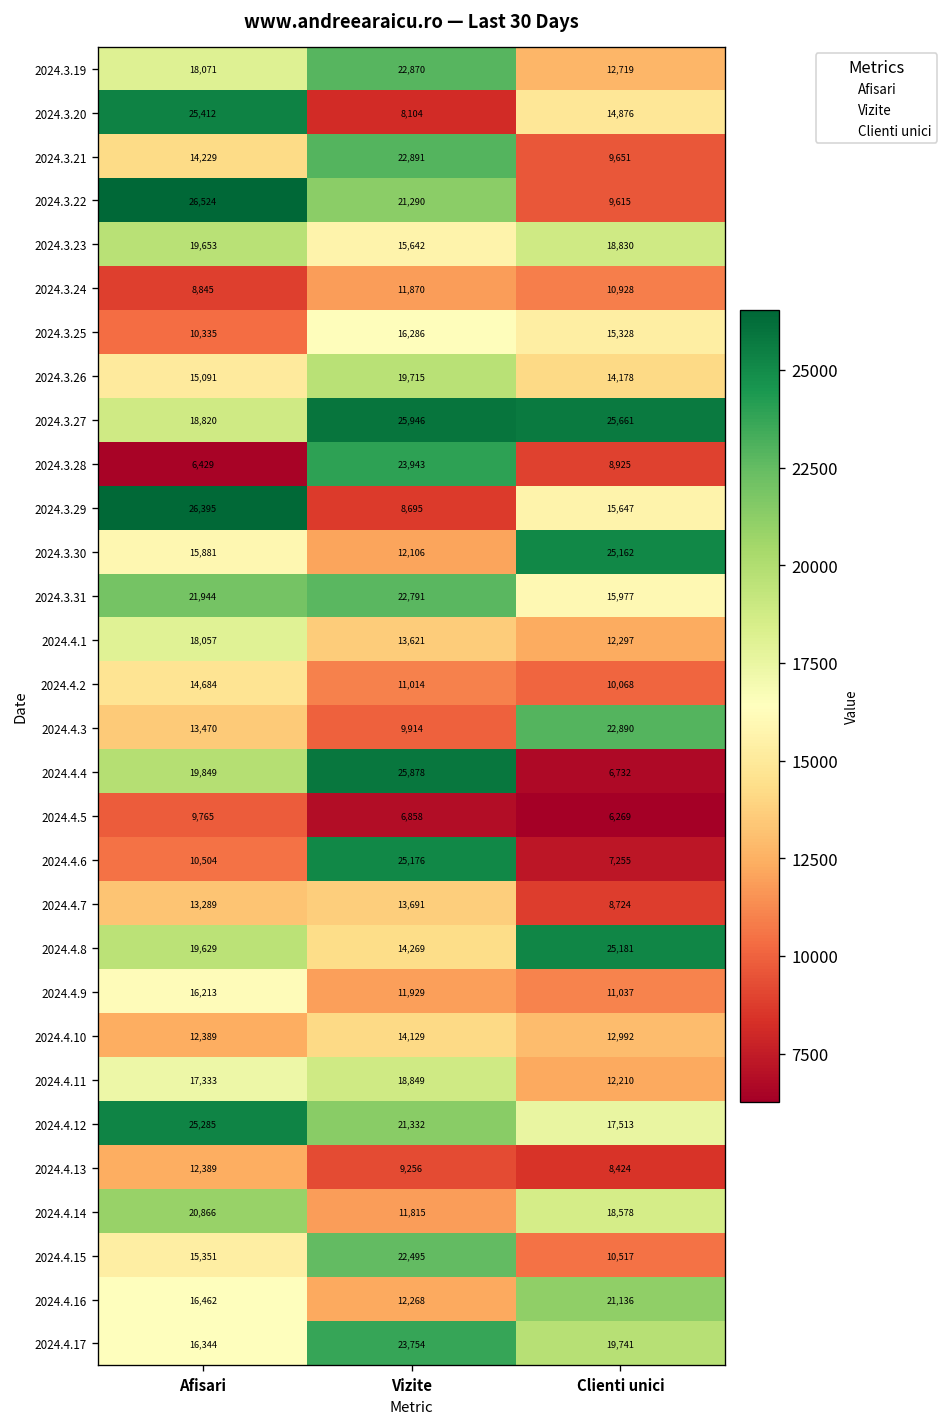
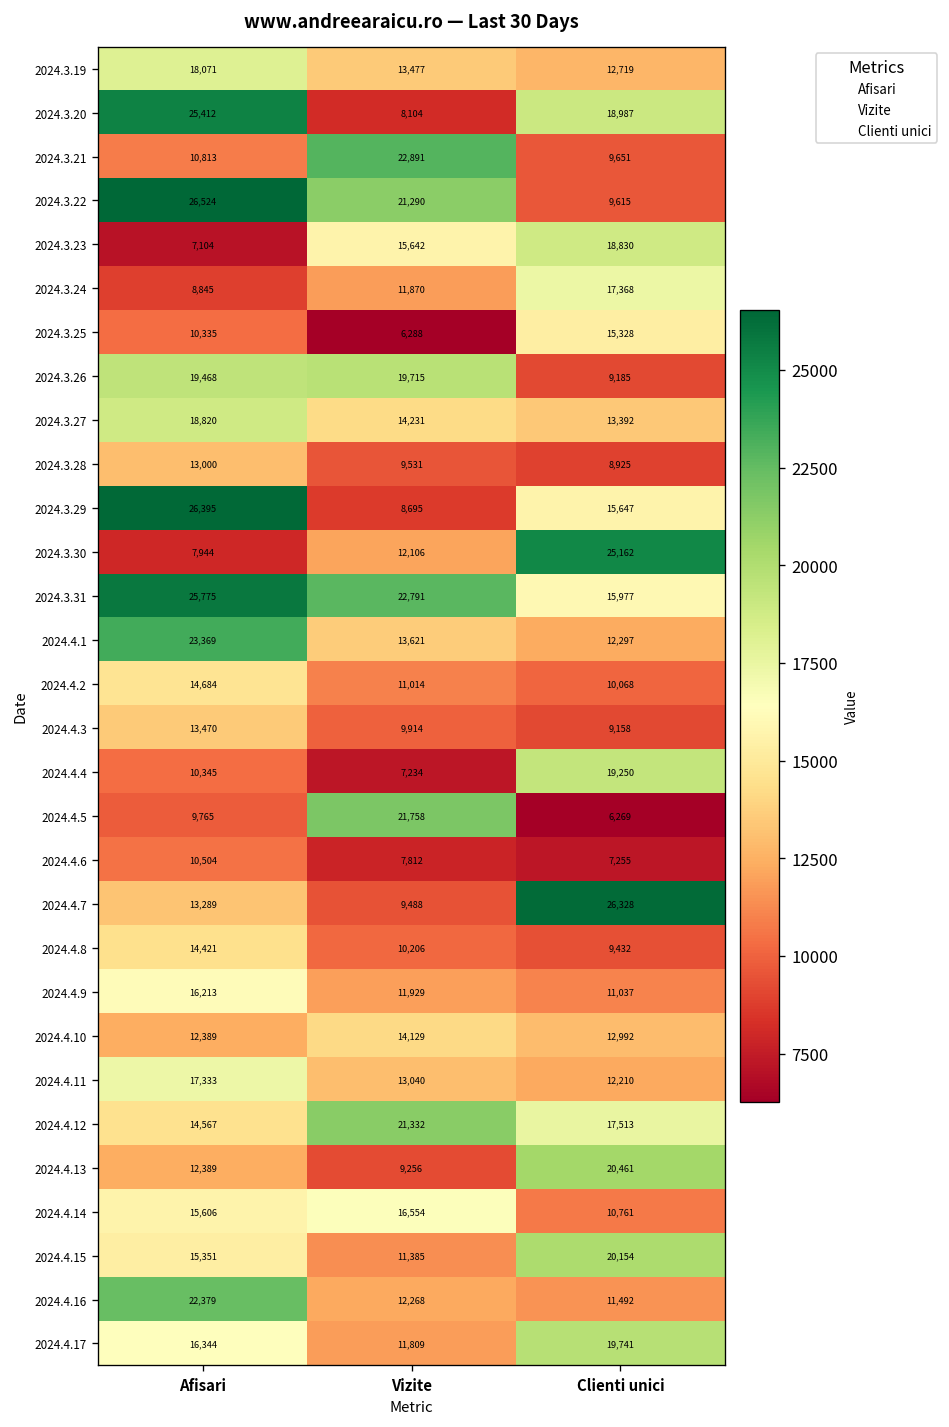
  {
    "2024.3.19": {
      "Afisari": "18,071",
-     "Vizite": "22,870",
+     "Vizite": "13,477",
      "Clienti unici": "12,719"
    },
    "2024.3.20": {
      "Afisari": "25,412",
      "Vizite": "8,104",
-     "Clienti unici": "14,876"
+     "Clienti unici": "18,987"
    },
    "2024.3.21": {
-     "Afisari": "14,229",
+     "Afisari": "10,813",
      "Vizite": "22,891",
      "Clienti unici": "9,651"
    },
    "2024.3.22": {
      "Afisari": "26,524",
      "Vizite": "21,290",
      "Clienti unici": "9,615"
    },
    "2024.3.23": {
-     "Afisari": "19,653",
+     "Afisari": "7,104",
      "Vizite": "15,642",
      "Clienti unici": "18,830"
    },
    "2024.3.24": {
      "Afisari": "8,845",
      "Vizite": "11,870",
-     "Clienti unici": "10,928"
+     "Clienti unici": "17,368"
    },
    "2024.3.25": {
      "Afisari": "10,335",
-     "Vizite": "16,286",
+     "Vizite": "6,288",
      "Clienti unici": "15,328"
    },
    "2024.3.26": {
-     "Afisari": "15,091",
+     "Afisari": "19,468",
      "Vizite": "19,715",
-     "Clienti unici": "14,178"
+     "Clienti unici": "9,185"
    },
    "2024.3.27": {
      "Afisari": "18,820",
-     "Vizite": "25,946",
-     "Clienti unici": "25,661"
+     "Vizite": "14,231",
+     "Clienti unici": "13,392"
    },
    "2024.3.28": {
-     "Afisari": "6,429",
-     "Vizite": "23,943",
+     "Afisari": "13,000",
+     "Vizite": "9,531",
      "Clienti unici": "8,925"
    },
    "2024.3.29": {
      "Afisari": "26,395",
      "Vizite": "8,695",
      "Clienti unici": "15,647"
    },
    "2024.3.30": {
-     "Afisari": "15,881",
+     "Afisari": "7,944",
      "Vizite": "12,106",
      "Clienti unici": "25,162"
    },
    "2024.3.31": {
-     "Afisari": "21,944",
+     "Afisari": "25,775",
      "Vizite": "22,791",
      "Clienti unici": "15,977"
    },
    "2024.4.1": {
-     "Afisari": "18,057",
+     "Afisari": "23,369",
      "Vizite": "13,621",
      "Clienti unici": "12,297"
    },
    "2024.4.2": {
      "Afisari": "14,684",
      "Vizite": "11,014",
      "Clienti unici": "10,068"
    },
    "2024.4.3": {
      "Afisari": "13,470",
      "Vizite": "9,914",
-     "Clienti unici": "22,890"
+     "Clienti unici": "9,158"
    },
    "2024.4.4": {
-     "Afisari": "19,849",
-     "Vizite": "25,878",
-     "Clienti unici": "6,732"
+     "Afisari": "10,345",
+     "Vizite": "7,234",
+     "Clienti unici": "19,250"
    },
    "2024.4.5": {
      "Afisari": "9,765",
-     "Vizite": "6,858",
+     "Vizite": "21,758",
      "Clienti unici": "6,269"
    },
    "2024.4.6": {
      "Afisari": "10,504",
-     "Vizite": "25,176",
+     "Vizite": "7,812",
      "Clienti unici": "7,255"
    },
    "2024.4.7": {
      "Afisari": "13,289",
-     "Vizite": "13,691",
-     "Clienti unici": "8,724"
+     "Vizite": "9,488",
+     "Clienti unici": "26,328"
    },
    "2024.4.8": {
-     "Afisari": "19,629",
-     "Vizite": "14,269",
-     "Clienti unici": "25,181"
+     "Afisari": "14,421",
+     "Vizite": "10,206",
+     "Clienti unici": "9,432"
    },
    "2024.4.9": {
      "Afisari": "16,213",
      "Vizite": "11,929",
      "Clienti unici": "11,037"
    },
    "2024.4.10": {
      "Afisari": "12,389",
      "Vizite": "14,129",
      "Clienti unici": "12,992"
    },
    "2024.4.11": {
      "Afisari": "17,333",
-     "Vizite": "18,849",
+     "Vizite": "13,040",
      "Clienti unici": "12,210"
    },
    "2024.4.12": {
-     "Afisari": "25,285",
+     "Afisari": "14,567",
      "Vizite": "21,332",
      "Clienti unici": "17,513"
    },
    "2024.4.13": {
      "Afisari": "12,389",
      "Vizite": "9,256",
-     "Clienti unici": "8,424"
+     "Clienti unici": "20,461"
    },
    "2024.4.14": {
-     "Afisari": "20,866",
-     "Vizite": "11,815",
-     "Clienti unici": "18,578"
+     "Afisari": "15,606",
+     "Vizite": "16,554",
+     "Clienti unici": "10,761"
    },
    "2024.4.15": {
      "Afisari": "15,351",
-     "Vizite": "22,495",
-     "Clienti unici": "10,517"
+     "Vizite": "11,385",
+     "Clienti unici": "20,154"
    },
    "2024.4.16": {
-     "Afisari": "16,462",
+     "Afisari": "22,379",
      "Vizite": "12,268",
-     "Clienti unici": "21,136"
+     "Clienti unici": "11,492"
    },
    "2024.4.17": {
      "Afisari": "16,344",
-     "Vizite": "23,754",
+     "Vizite": "11,809",
      "Clienti unici": "19,741"
    }
  }
